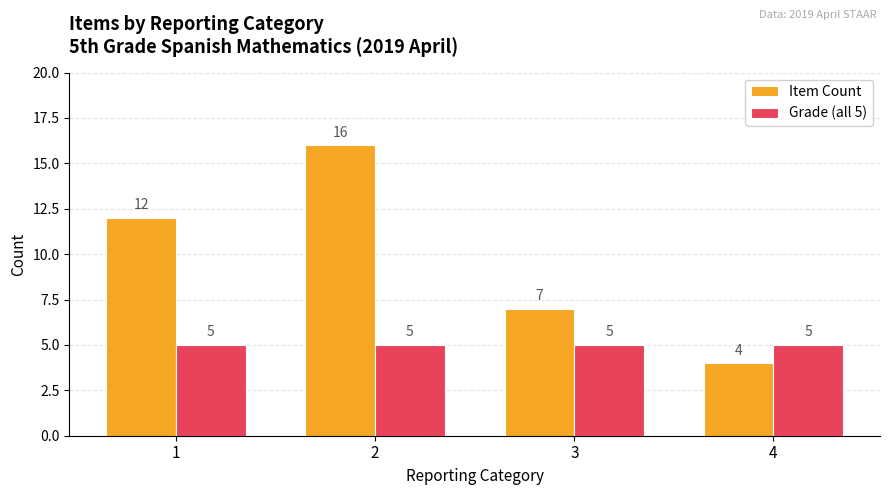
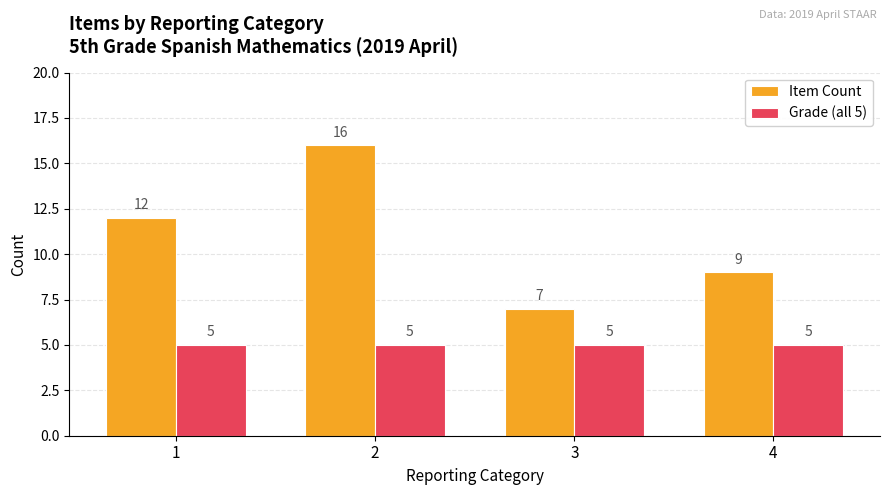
  {
    "Item Count": {
      "1": 12,
      "2": 16,
      "3": 7,
-     "4": 4
+     "4": 9
    },
    "Grade (all 5)": {
      "1": 5,
      "2": 5,
      "3": 5,
      "4": 5
    }
  }
